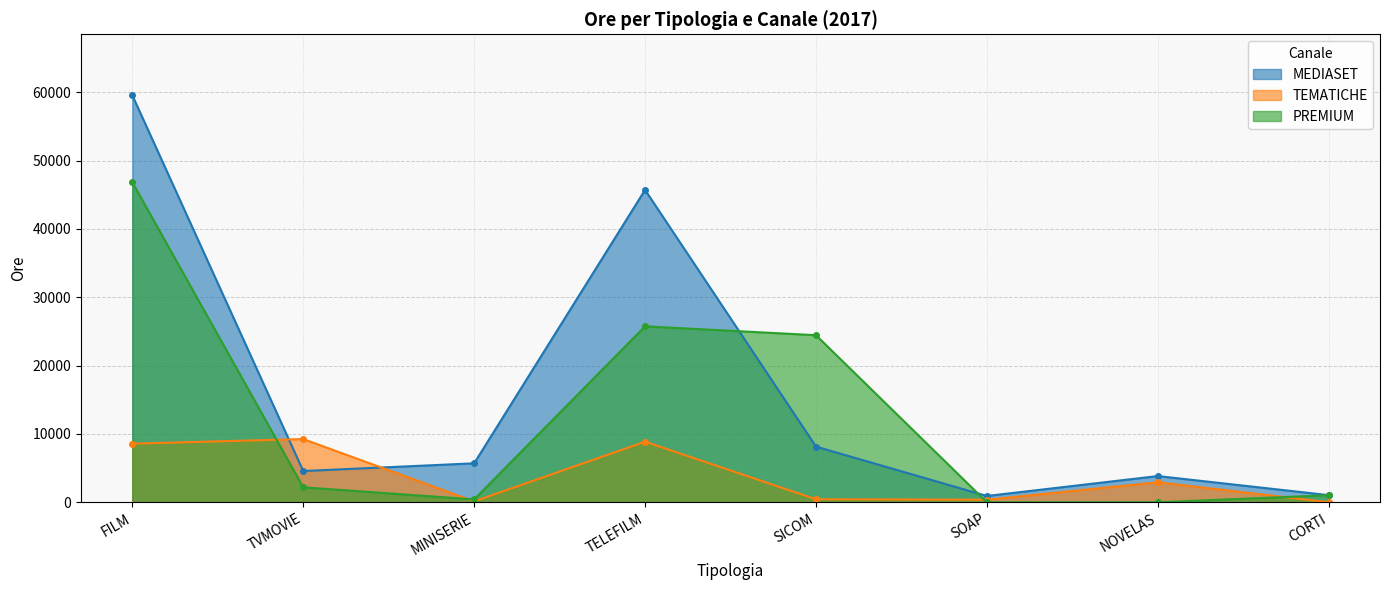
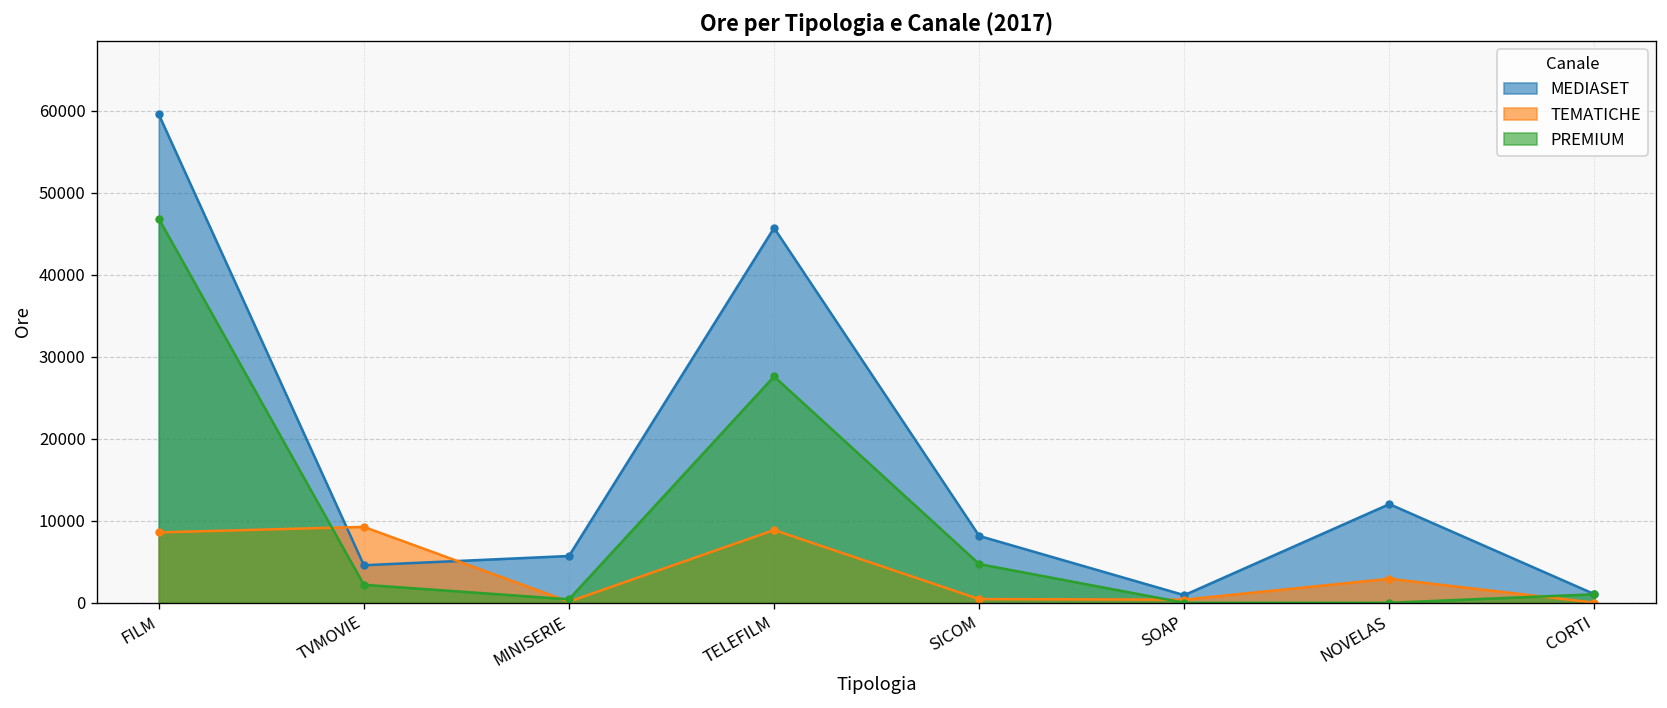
  {
    "MEDIASET": {
      "FILM": 60000,
      "TVMOVIE": 5000,
      "MINISERIE": 6000,
      "TELEFILM": 46000,
      "SICOM": 8000,
      "SOAP": 1000,
-     "NOVELAS": 4000
+     "NOVELAS": 12000
    },
    "TEMATICHE": {
      "FILM": 9000,
      "TVMOVIE": 9000,
      "TELEFILM": 9000,
      "SICOM": 0,
      "SOAP": 0,
      "NOVELAS": 3000,
      "CORTI": 0
    },
    "PREMIUM": {
      "FILM": 47000,
      "TVMOVIE": 2000,
-     "TELEFILM": 26000,
-     "SICOM": 24000,
+     "TELEFILM": 28000,
+     "SICOM": 5000,
      "SOAP": 0,
      "NOVELAS": 0
    }
  }
